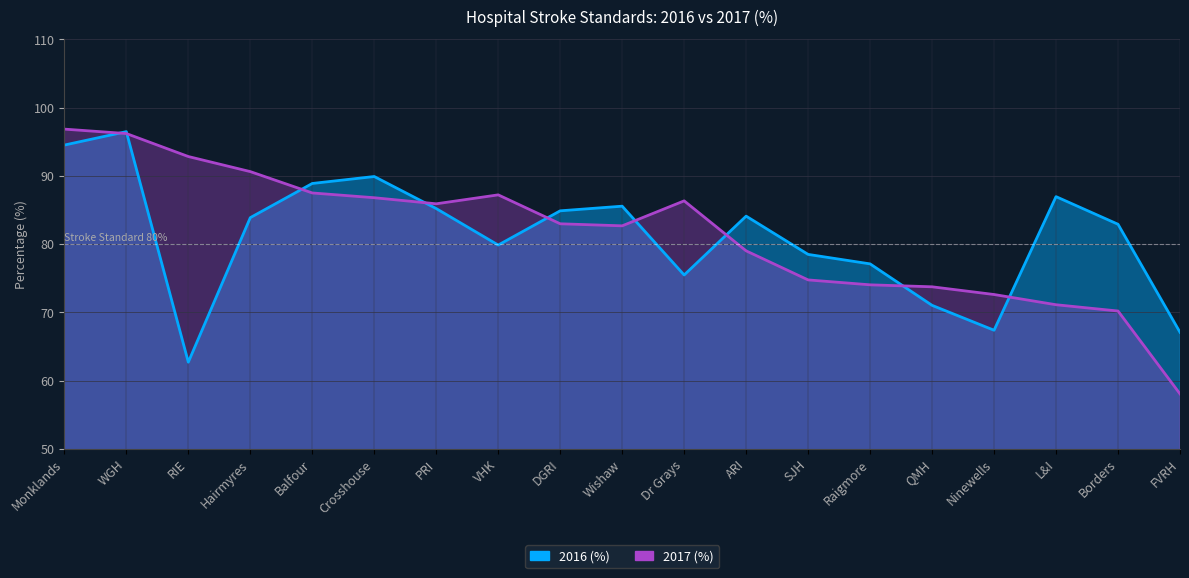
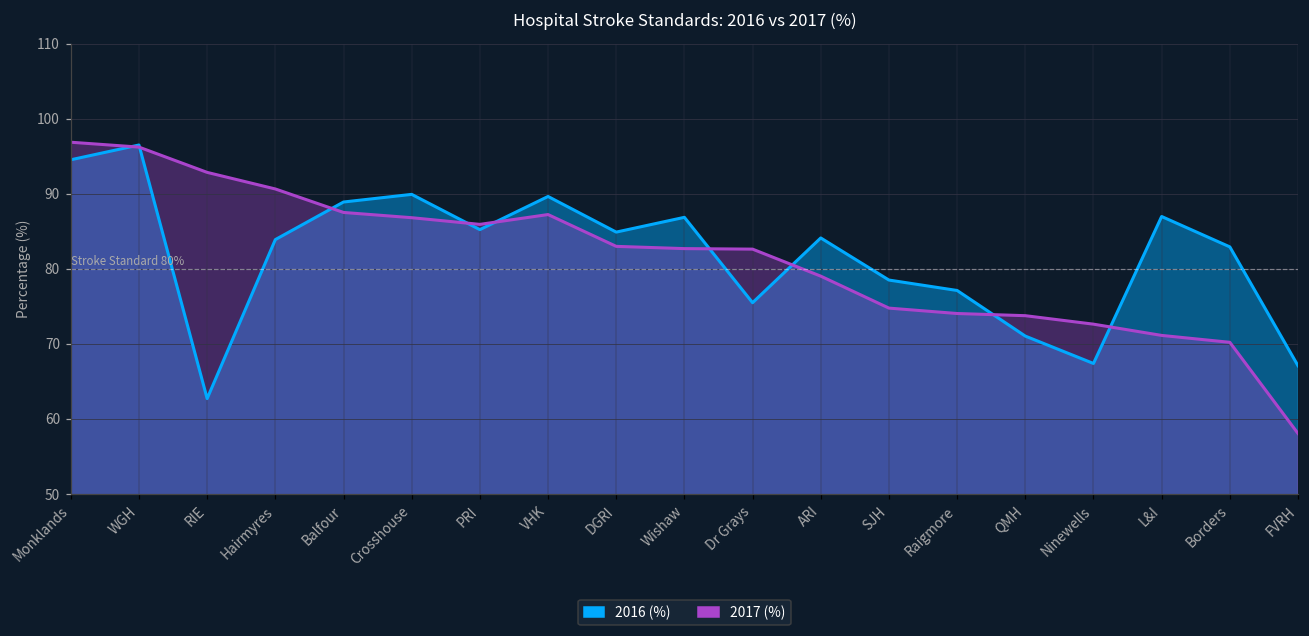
  {
    "2016 (%)": {
      "Monklands": 95,
      "RIE": 63,
      "Hairmyres": 84,
      "Balfour": 89,
      "Crosshouse": 90,
      "PRI": 85,
-     "VHK": 80,
+     "VHK": 90,
      "DGRI": 85,
-     "Wishaw": 86,
+     "Wishaw": 87,
      "Dr Grays": 75,
      "ARI": 84,
      "SJH": 78,
      "Raigmore": 77,
      "QMH": 71,
      "Ninewells": 67,
      "L&I": 87,
      "Borders": 83,
      "FVRH": 67
    },
    "2017 (%)": {
      "Monklands": 97,
      "RIE": 93,
      "Hairmyres": 91,
      "Balfour": 88,
      "Crosshouse": 87,
      "PRI": 86,
      "VHK": 87,
      "DGRI": 83,
      "Wishaw": 83,
-     "Dr Grays": 86,
+     "Dr Grays": 83,
      "ARI": 79,
      "SJH": 75,
      "Raigmore": 74,
      "QMH": 74,
      "Ninewells": 73,
      "L&I": 71,
      "Borders": 70,
      "FVRH": 58
    }
  }
